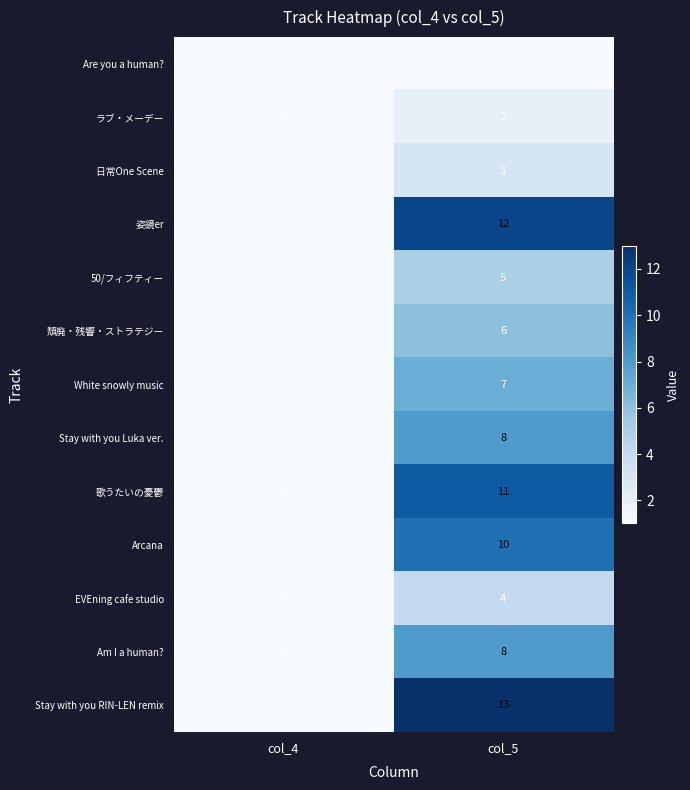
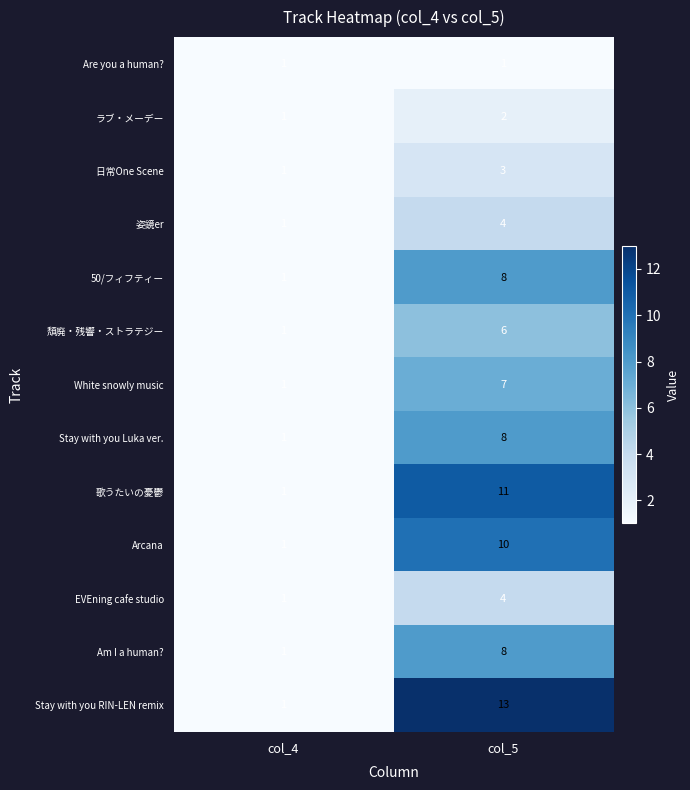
  {
    "姿鏡er": {
-     "col_5": 12
+     "col_5": 4
    },
    "50/フィフティー": {
-     "col_5": 5
+     "col_5": 8
    },
    "頽廃・残響・ストラテジー": {
      "col_5": 6
    },
    "White snowly music": {
      "col_5": 7
    },
    "Stay with you Luka ver.": {
      "col_5": 8
    },
    "歌うたいの憂鬱": {
      "col_5": 11
    },
    "Arcana": {
      "col_5": 10
    },
    "EVEning cafe studio": {
      "col_5": 4
    },
    "Am I a human?": {
      "col_5": 8
    },
    "Stay with you RIN-LEN remix": {
      "col_5": 13
    }
  }
